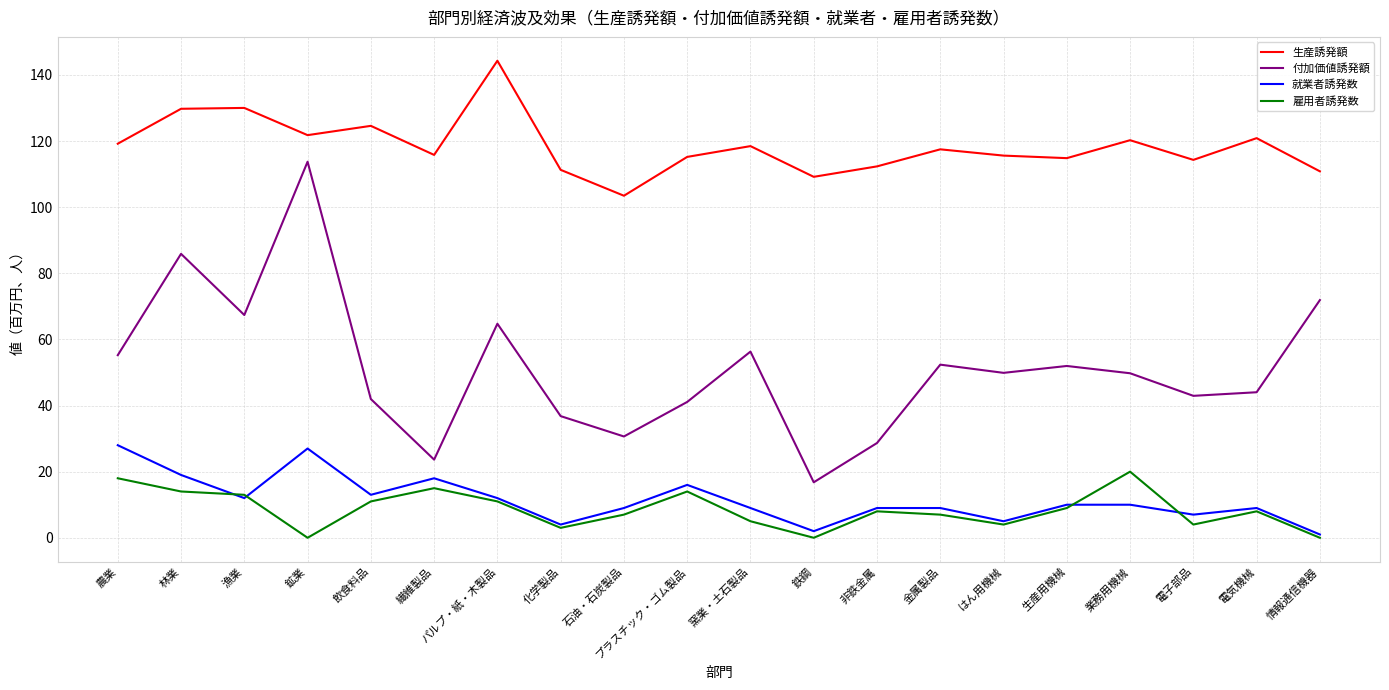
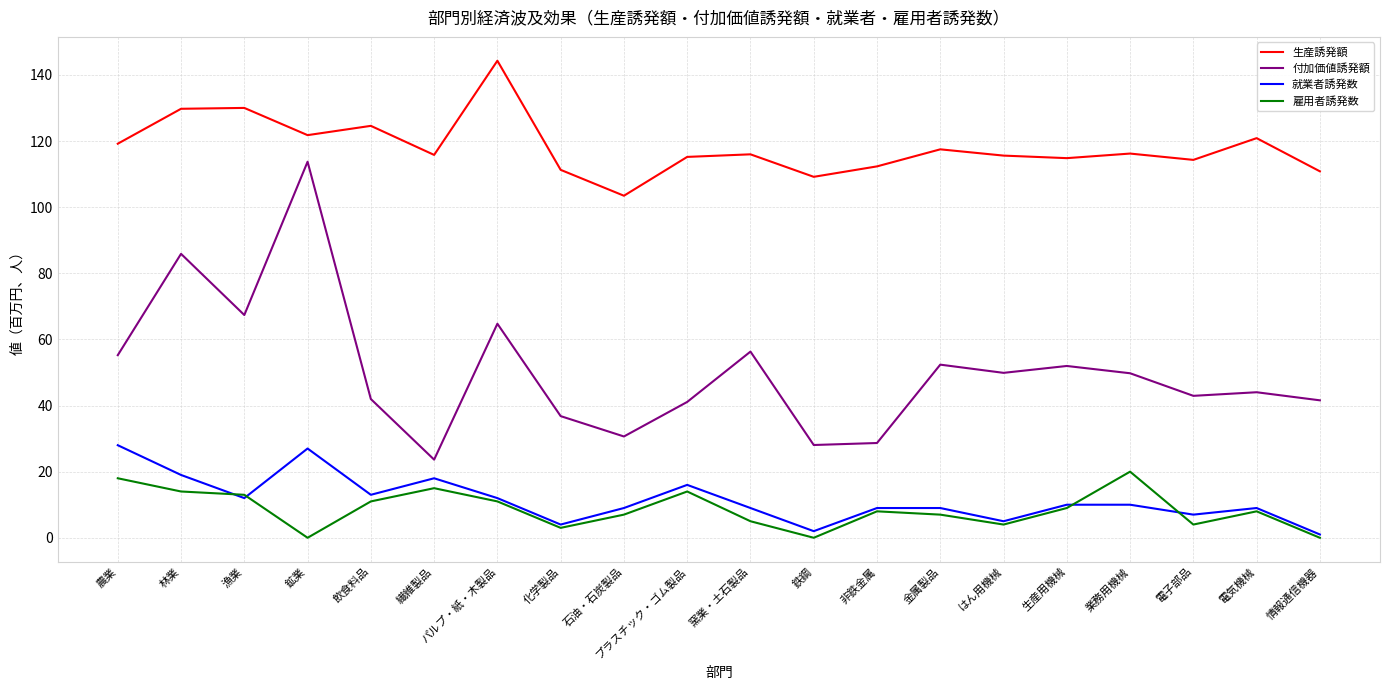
  {
    "生産誘発額": {
      "農業": 119,
      "林業": 130,
      "漁業": 130,
      "鉱業": 122,
      "飲食料品": 125,
      "繊維製品": 116,
      "パルプ・紙・木製品": 144,
      "化学製品": 111,
      "石油・石炭製品": 103,
      "プラスチック・ゴム製品": 115,
-     "窯業・土石製品": 118,
+     "窯業・土石製品": 116,
      "鉄鋼": 109,
      "非鉄金属": 112,
      "金属製品": 118,
      "はん用機械": 116,
      "生産用機械": 115,
-     "業務用機械": 120,
+     "業務用機械": 116,
      "電子部品": 114,
      "電気機械": 121,
      "情報通信機器": 111
    },
    "付加価値誘発額": {
      "農業": 55,
      "林業": 86,
      "漁業": 67,
      "鉱業": 114,
      "飲食料品": 42,
      "繊維製品": 24,
      "パルプ・紙・木製品": 65,
      "化学製品": 37,
      "石油・石炭製品": 31,
      "プラスチック・ゴム製品": 41,
      "窯業・土石製品": 56,
-     "鉄鋼": 17,
+     "鉄鋼": 28,
      "非鉄金属": 29,
      "金属製品": 52,
      "はん用機械": 50,
      "生産用機械": 52,
      "業務用機械": 50,
      "電子部品": 43,
      "電気機械": 44,
-     "情報通信機器": 72
+     "情報通信機器": 42
    },
    "就業者誘発数": {
      "農業": 28,
      "林業": 19,
      "漁業": 12,
      "鉱業": 27,
      "飲食料品": 13,
      "繊維製品": 18,
      "パルプ・紙・木製品": 12,
      "化学製品": 4,
      "石油・石炭製品": 9,
      "プラスチック・ゴム製品": 16,
      "窯業・土石製品": 9,
      "鉄鋼": 2,
      "非鉄金属": 9,
      "金属製品": 9,
      "はん用機械": 5,
      "生産用機械": 10,
      "業務用機械": 10,
      "電子部品": 7,
      "電気機械": 9,
      "情報通信機器": 1
    },
    "雇用者誘発数": {
      "農業": 18,
      "林業": 14,
      "漁業": 13,
      "鉱業": 0,
      "飲食料品": 11,
      "繊維製品": 15,
      "パルプ・紙・木製品": 11,
      "化学製品": 3,
      "石油・石炭製品": 7,
      "プラスチック・ゴム製品": 14,
      "窯業・土石製品": 5,
      "鉄鋼": 0,
      "非鉄金属": 8,
      "金属製品": 7,
      "はん用機械": 4,
      "生産用機械": 9,
      "業務用機械": 20,
      "電子部品": 4,
      "電気機械": 8,
      "情報通信機器": 0
    }
  }
